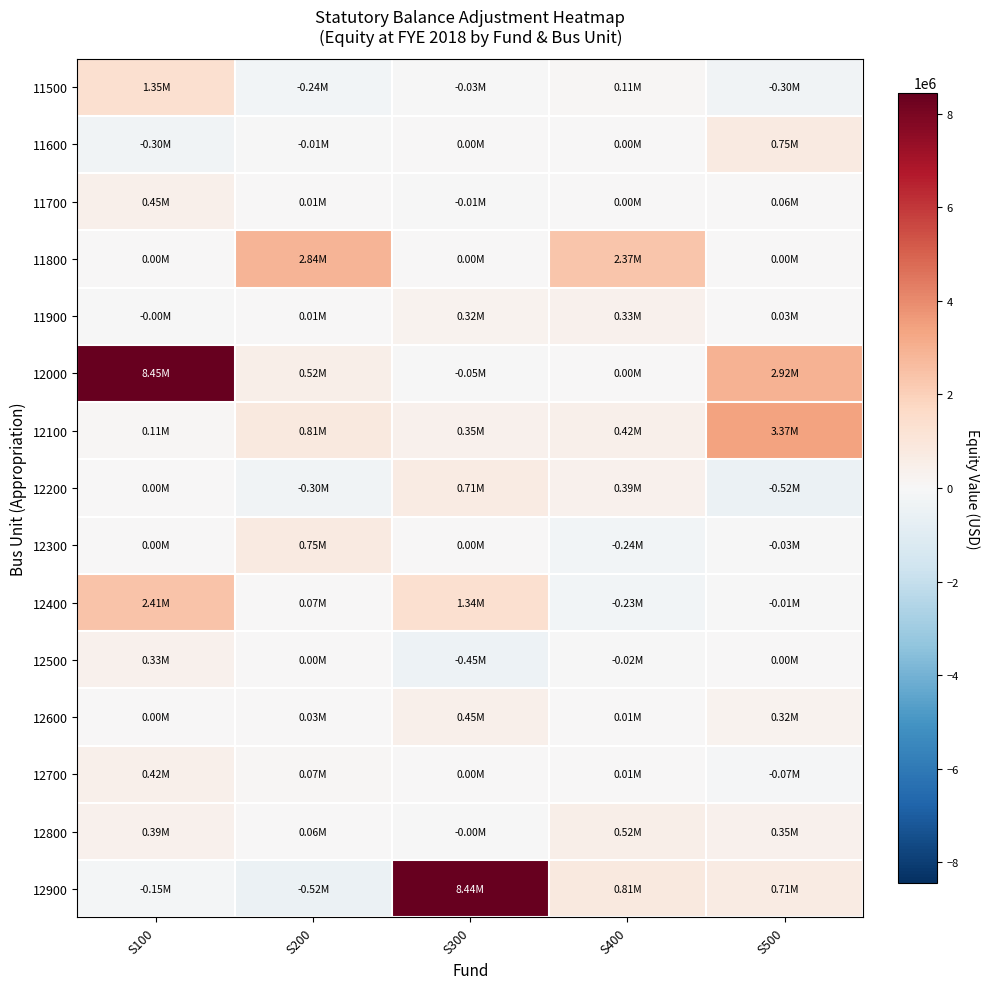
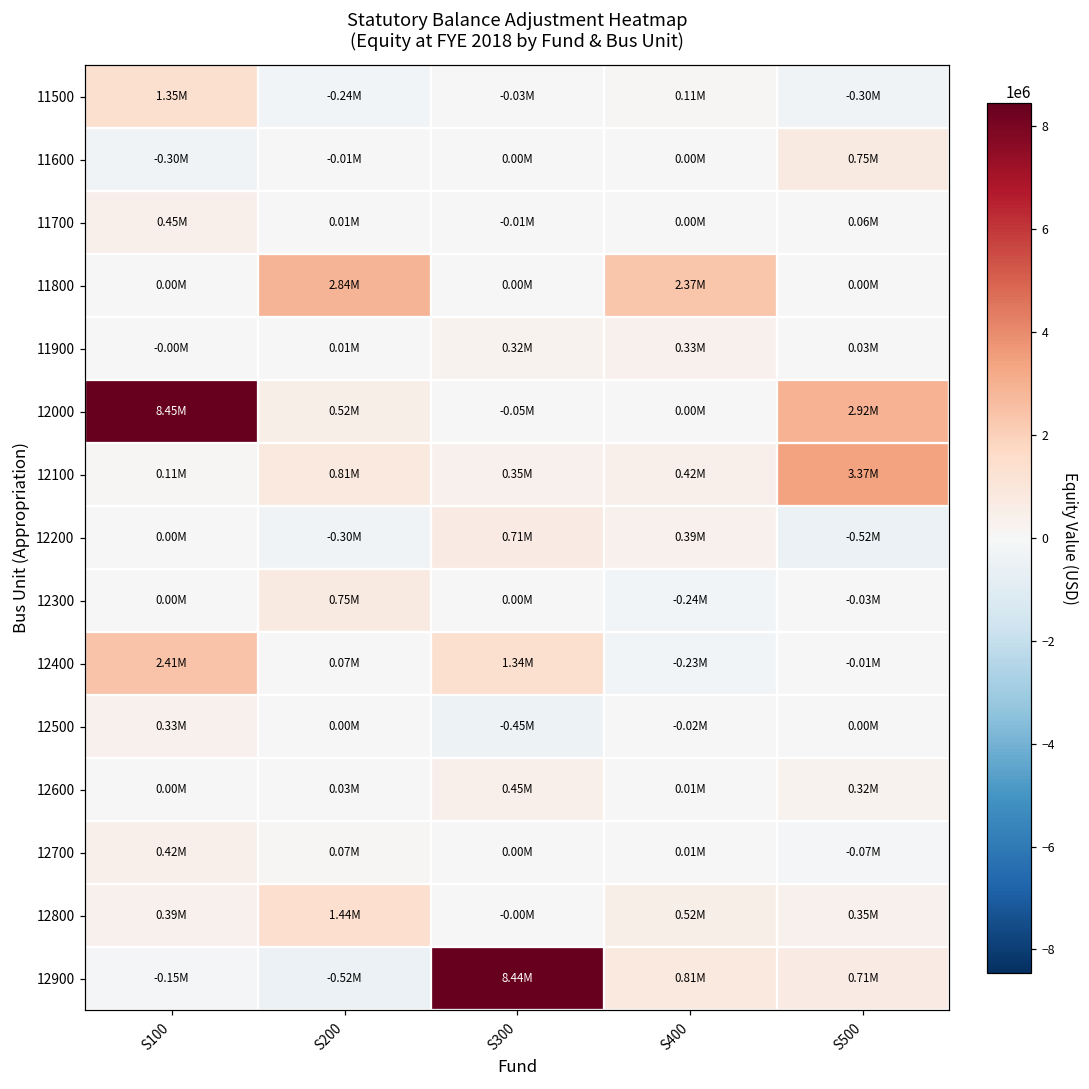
  {
    "11500": {
      "S100": "1.35M",
      "S200": "-0.24M",
      "S300": "-0.03M",
      "S400": "0.11M",
      "S500": "-0.30M"
    },
    "11600": {
      "S100": "-0.30M",
      "S200": "-0.01M",
      "S300": "0.00M",
      "S400": "0.00M",
      "S500": "0.75M"
    },
    "11700": {
      "S100": "0.45M",
      "S200": "0.01M",
      "S300": "-0.01M",
      "S400": "0.00M",
      "S500": "0.06M"
    },
    "11800": {
      "S100": "0.00M",
      "S200": "2.84M",
      "S300": "0.00M",
      "S400": "2.37M",
      "S500": "0.00M"
    },
    "11900": {
      "S100": "-0.00M",
      "S200": "0.01M",
      "S300": "0.32M",
      "S400": "0.33M",
      "S500": "0.03M"
    },
    "12000": {
      "S100": "8.45M",
      "S200": "0.52M",
      "S300": "-0.05M",
      "S400": "0.00M",
      "S500": "2.92M"
    },
    "12100": {
      "S100": "0.11M",
      "S200": "0.81M",
      "S300": "0.35M",
      "S400": "0.42M",
      "S500": "3.37M"
    },
    "12200": {
      "S100": "0.00M",
      "S200": "-0.30M",
      "S300": "0.71M",
      "S400": "0.39M",
      "S500": "-0.52M"
    },
    "12300": {
      "S100": "0.00M",
      "S200": "0.75M",
      "S300": "0.00M",
      "S400": "-0.24M",
      "S500": "-0.03M"
    },
    "12400": {
      "S100": "2.41M",
      "S200": "0.07M",
      "S300": "1.34M",
      "S400": "-0.23M",
      "S500": "-0.01M"
    },
    "12500": {
      "S100": "0.33M",
      "S200": "0.00M",
      "S300": "-0.45M",
      "S400": "-0.02M",
      "S500": "0.00M"
    },
    "12600": {
      "S100": "0.00M",
      "S200": "0.03M",
      "S300": "0.45M",
      "S400": "0.01M",
      "S500": "0.32M"
    },
    "12700": {
      "S100": "0.42M",
      "S200": "0.07M",
      "S300": "0.00M",
      "S400": "0.01M",
      "S500": "-0.07M"
    },
    "12800": {
      "S100": "0.39M",
-     "S200": "0.06M",
+     "S200": "1.44M",
      "S300": "-0.00M",
      "S400": "0.52M",
      "S500": "0.35M"
    },
    "12900": {
      "S100": "-0.15M",
      "S200": "-0.52M",
      "S300": "8.44M",
      "S400": "0.81M",
      "S500": "0.71M"
    }
  }
